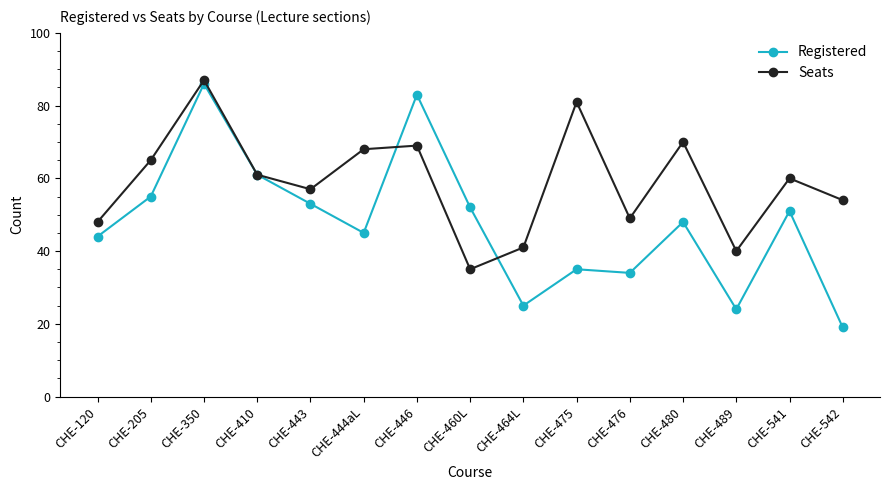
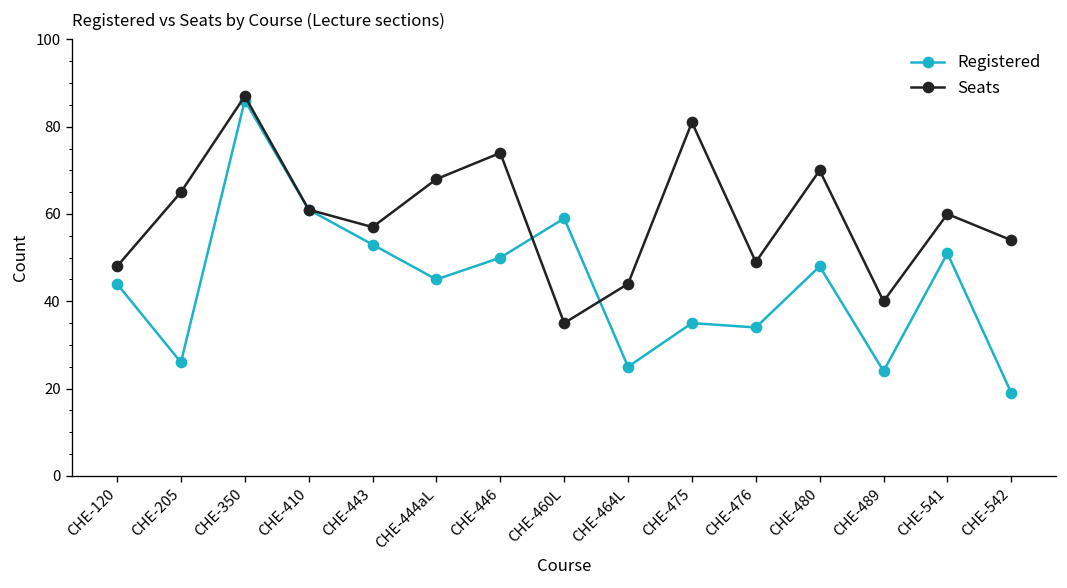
  {
    "Registered": {
      "CHE-120": 44,
-     "CHE-205": 55,
+     "CHE-205": 26,
      "CHE-350": 86,
      "CHE-443": 53,
      "CHE-444aL": 45,
-     "CHE-446": 83,
-     "CHE-460L": 52,
+     "CHE-446": 50,
+     "CHE-460L": 59,
      "CHE-464L": 25,
      "CHE-475": 35,
      "CHE-476": 34,
      "CHE-480": 48,
      "CHE-489": 24,
      "CHE-541": 51,
      "CHE-542": 19
    },
    "Seats": {
      "CHE-120": 48,
      "CHE-205": 65,
      "CHE-350": 87,
      "CHE-443": 57,
      "CHE-444aL": 68,
-     "CHE-446": 69,
+     "CHE-446": 74,
      "CHE-460L": 35,
-     "CHE-464L": 41,
+     "CHE-464L": 44,
      "CHE-475": 81,
      "CHE-476": 49,
      "CHE-480": 70,
      "CHE-489": 40,
      "CHE-541": 60,
      "CHE-542": 54
    }
  }
